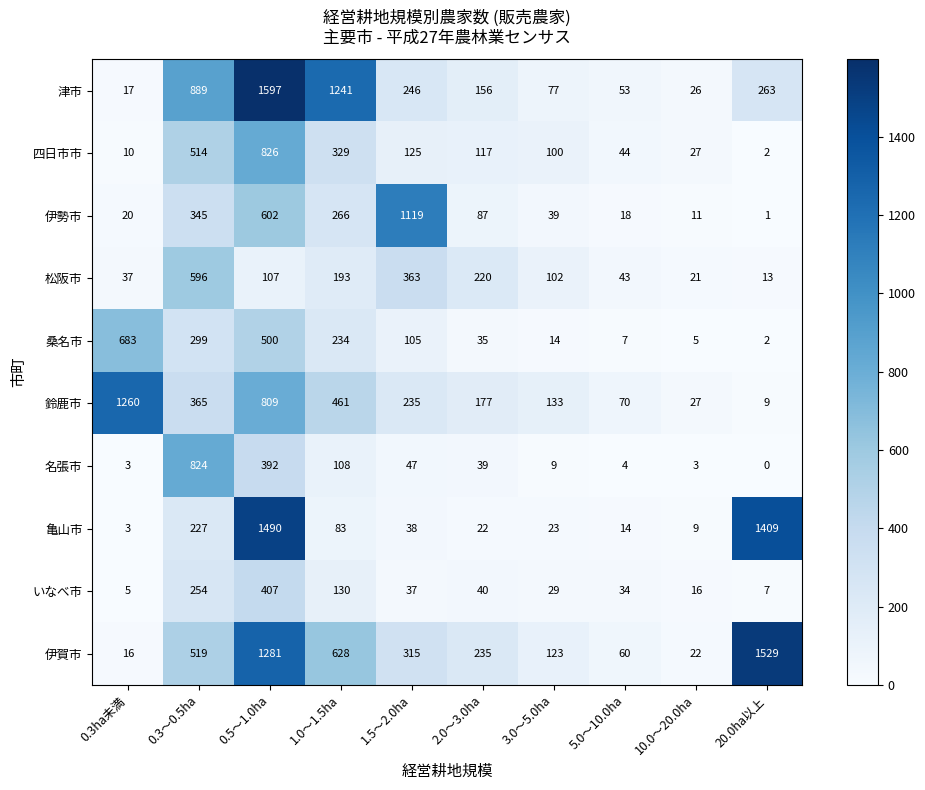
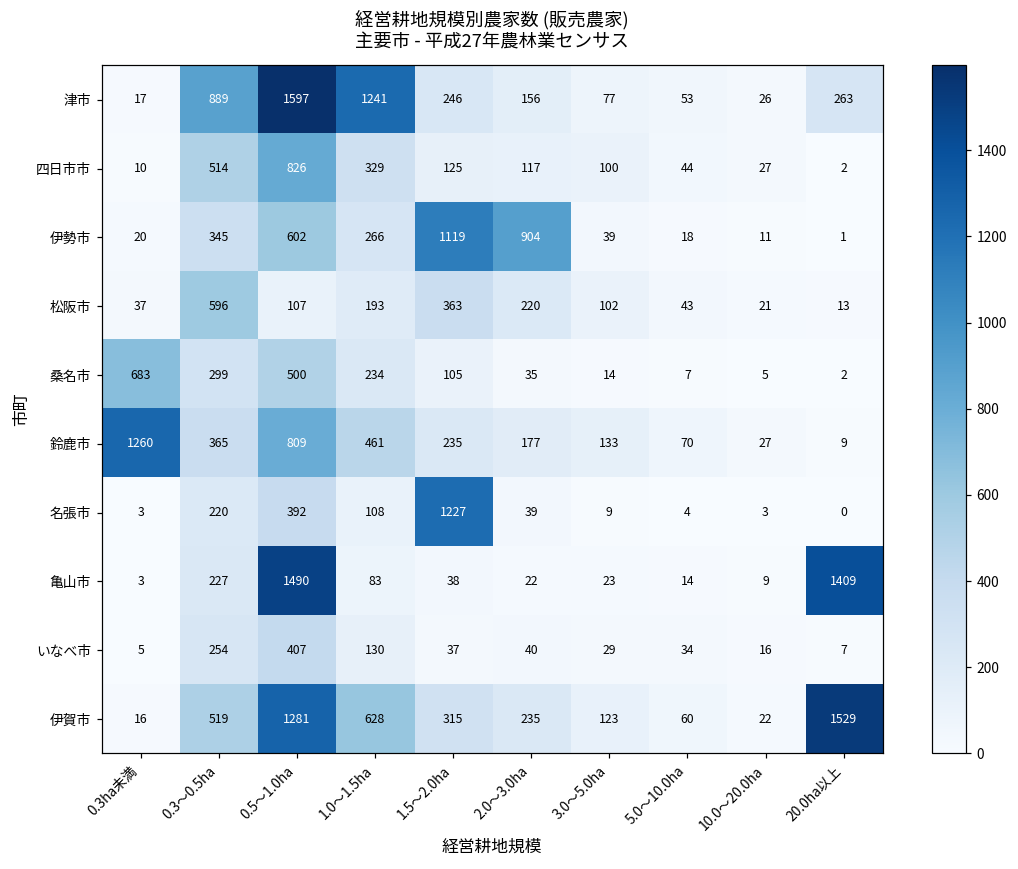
  {
    "津市": {
      "0.3ha未満": 17,
      "0.3～0.5ha": 889,
      "0.5～1.0ha": 1597,
      "1.0～1.5ha": 1241,
      "1.5～2.0ha": 246,
      "2.0～3.0ha": 156,
      "3.0～5.0ha": 77,
      "5.0～10.0ha": 53,
      "10.0～20.0ha": 26,
      "20.0ha以上": 263
    },
    "四日市市": {
      "0.3ha未満": 10,
      "0.3～0.5ha": 514,
      "0.5～1.0ha": 826,
      "1.0～1.5ha": 329,
      "1.5～2.0ha": 125,
      "2.0～3.0ha": 117,
      "3.0～5.0ha": 100,
      "5.0～10.0ha": 44,
      "10.0～20.0ha": 27,
      "20.0ha以上": 2
    },
    "伊勢市": {
      "0.3ha未満": 20,
      "0.3～0.5ha": 345,
      "0.5～1.0ha": 602,
      "1.0～1.5ha": 266,
      "1.5～2.0ha": 1119,
-     "2.0～3.0ha": 87,
+     "2.0～3.0ha": 904,
      "3.0～5.0ha": 39,
      "5.0～10.0ha": 18,
      "10.0～20.0ha": 11,
      "20.0ha以上": 1
    },
    "松阪市": {
      "0.3ha未満": 37,
      "0.3～0.5ha": 596,
      "0.5～1.0ha": 107,
      "1.0～1.5ha": 193,
      "1.5～2.0ha": 363,
      "2.0～3.0ha": 220,
      "3.0～5.0ha": 102,
      "5.0～10.0ha": 43,
      "10.0～20.0ha": 21,
      "20.0ha以上": 13
    },
    "桑名市": {
      "0.3ha未満": 683,
      "0.3～0.5ha": 299,
      "0.5～1.0ha": 500,
      "1.0～1.5ha": 234,
      "1.5～2.0ha": 105,
      "2.0～3.0ha": 35,
      "3.0～5.0ha": 14,
      "5.0～10.0ha": 7,
      "10.0～20.0ha": 5,
      "20.0ha以上": 2
    },
    "鈴鹿市": {
      "0.3ha未満": 1260,
      "0.3～0.5ha": 365,
      "0.5～1.0ha": 809,
      "1.0～1.5ha": 461,
      "1.5～2.0ha": 235,
      "2.0～3.0ha": 177,
      "3.0～5.0ha": 133,
      "5.0～10.0ha": 70,
      "10.0～20.0ha": 27,
      "20.0ha以上": 9
    },
    "名張市": {
      "0.3ha未満": 3,
-     "0.3～0.5ha": 824,
+     "0.3～0.5ha": 220,
      "0.5～1.0ha": 392,
      "1.0～1.5ha": 108,
-     "1.5～2.0ha": 47,
+     "1.5～2.0ha": 1227,
      "2.0～3.0ha": 39,
      "3.0～5.0ha": 9,
      "5.0～10.0ha": 4,
      "10.0～20.0ha": 3,
      "20.0ha以上": 0
    },
    "亀山市": {
      "0.3ha未満": 3,
      "0.3～0.5ha": 227,
      "0.5～1.0ha": 1490,
      "1.0～1.5ha": 83,
      "1.5～2.0ha": 38,
      "2.0～3.0ha": 22,
      "3.0～5.0ha": 23,
      "5.0～10.0ha": 14,
      "10.0～20.0ha": 9,
      "20.0ha以上": 1409
    },
    "いなべ市": {
      "0.3ha未満": 5,
      "0.3～0.5ha": 254,
      "0.5～1.0ha": 407,
      "1.0～1.5ha": 130,
      "1.5～2.0ha": 37,
      "2.0～3.0ha": 40,
      "3.0～5.0ha": 29,
      "5.0～10.0ha": 34,
      "10.0～20.0ha": 16,
      "20.0ha以上": 7
    },
    "伊賀市": {
      "0.3ha未満": 16,
      "0.3～0.5ha": 519,
      "0.5～1.0ha": 1281,
      "1.0～1.5ha": 628,
      "1.5～2.0ha": 315,
      "2.0～3.0ha": 235,
      "3.0～5.0ha": 123,
      "5.0～10.0ha": 60,
      "10.0～20.0ha": 22,
      "20.0ha以上": 1529
    }
  }
